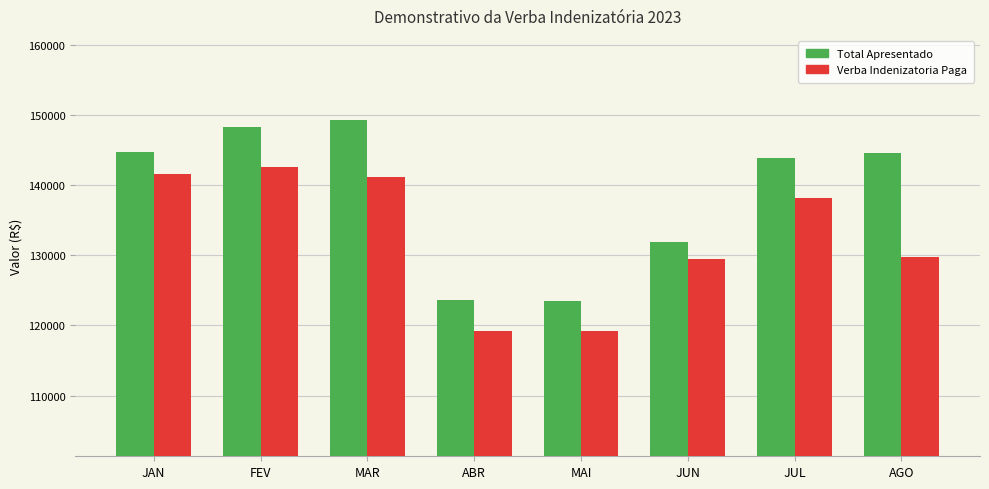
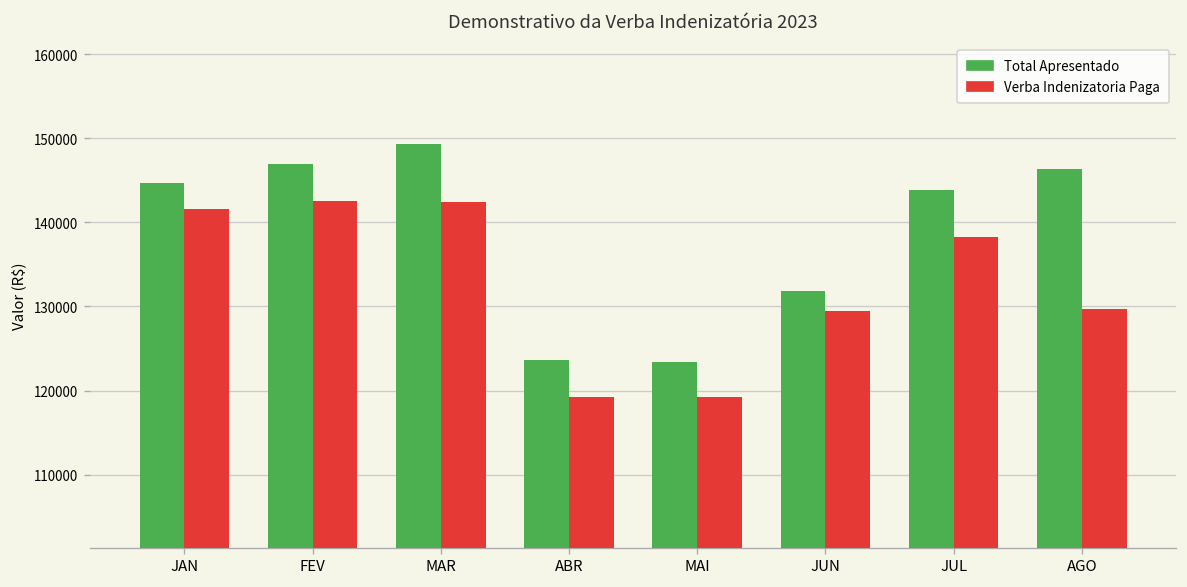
  {
    "Total Apresentado": {
      "JAN": 145000,
-     "FEV": 148000,
+     "FEV": 147000,
      "MAR": 149000,
      "ABR": 124000,
      "MAI": 123000,
      "JUN": 132000,
      "JUL": 144000,
-     "AGO": 145000
+     "AGO": 146000
    },
    "Verba Indenizatoria Paga": {
      "JAN": 142000,
      "FEV": 143000,
-     "MAR": 141000,
+     "MAR": 142000,
      "ABR": 119000,
      "MAI": 119000,
      "JUN": 129000,
      "JUL": 138000,
      "AGO": 130000
    }
  }
